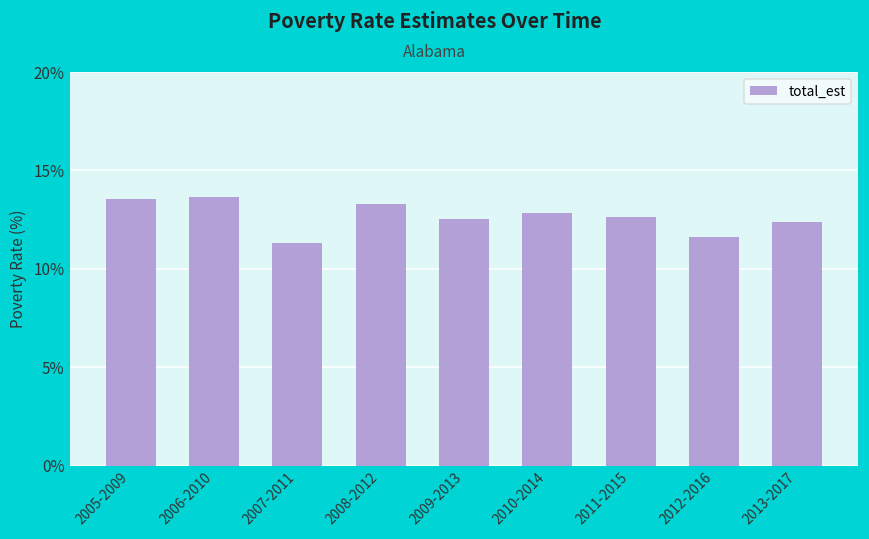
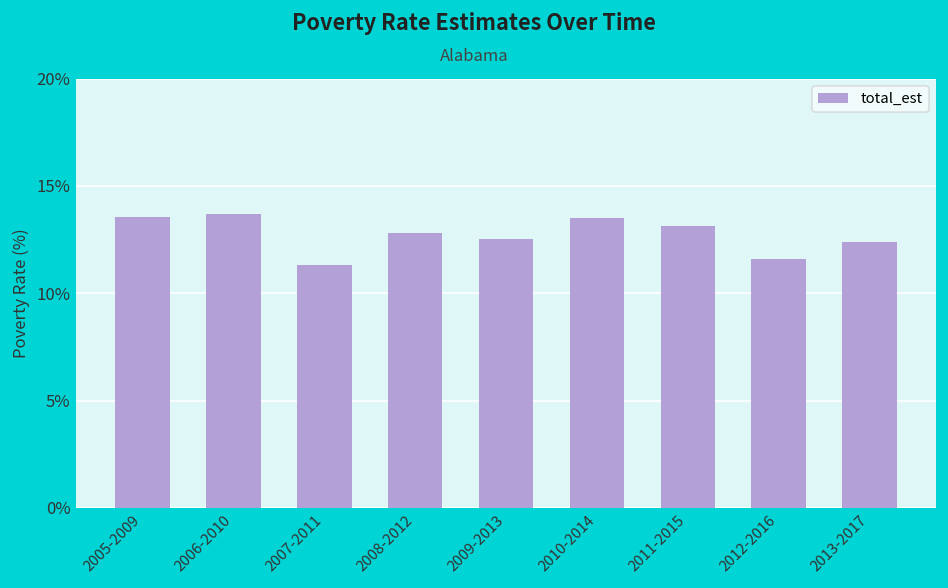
  {
    "2005-2009": "13.5%",
    "2006-2010": "13.7%",
    "2007-2011": "11.3%",
-   "2008-2012": "13.3%",
+   "2008-2012": "12.8%",
    "2009-2013": "12.5%",
-   "2010-2014": "12.8%",
-   "2011-2015": "12.6%",
+   "2010-2014": "13.5%",
+   "2011-2015": "13.1%",
    "2012-2016": "11.6%",
    "2013-2017": "12.4%"
  }
